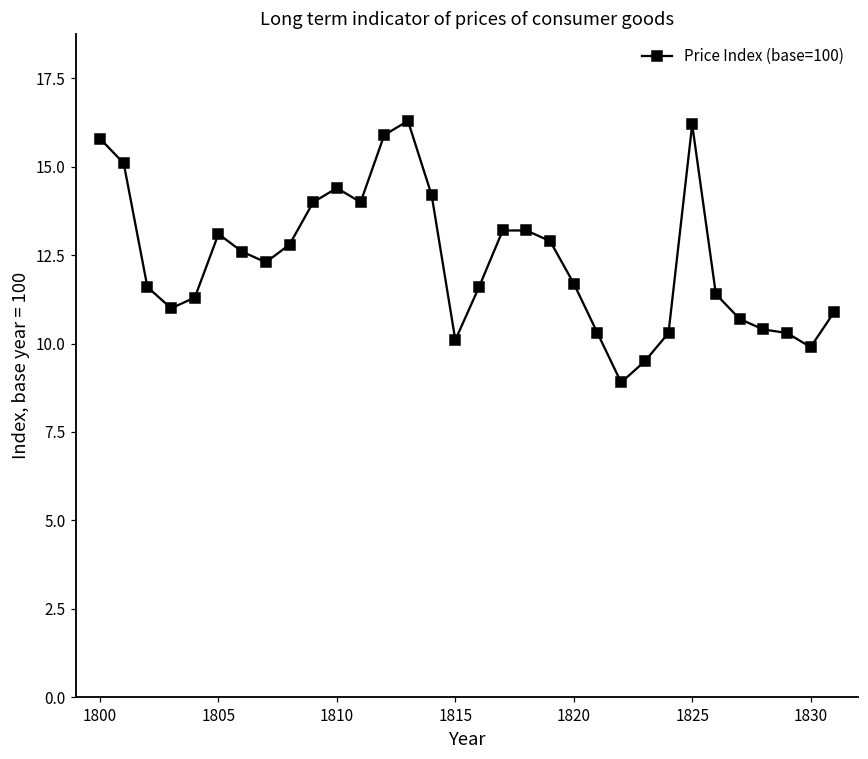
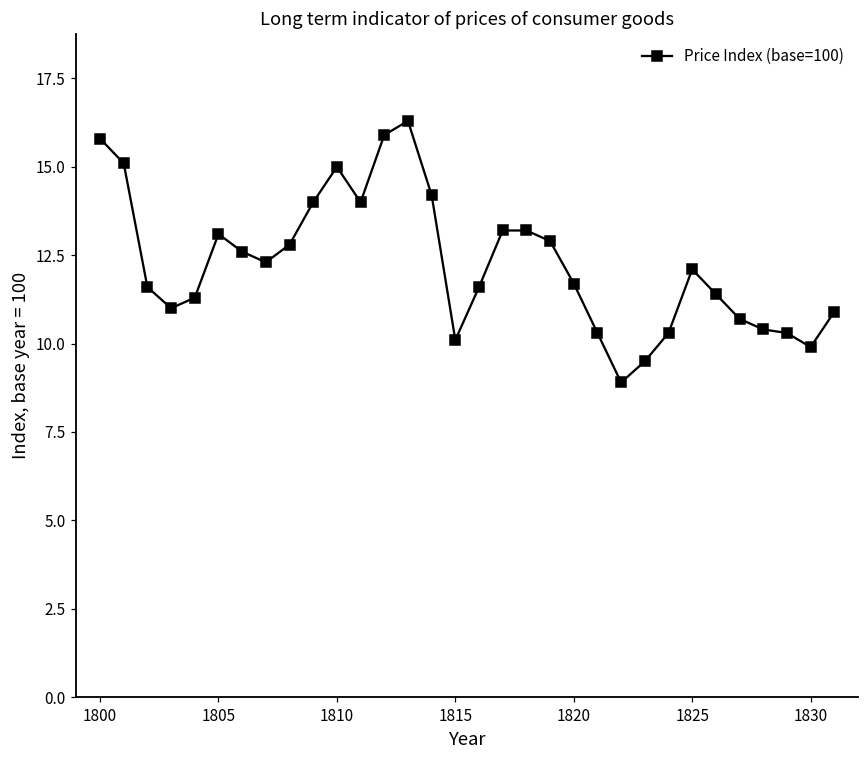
  {
    "1800": 15.8,
    "1805": 13.1,
-   "1810": 14.4,
+   "1810": 15.0,
    "1815": 10.1,
    "1820": 11.7,
-   "1825": 16.2,
+   "1825": 12.1,
    "1830": 9.9
  }
